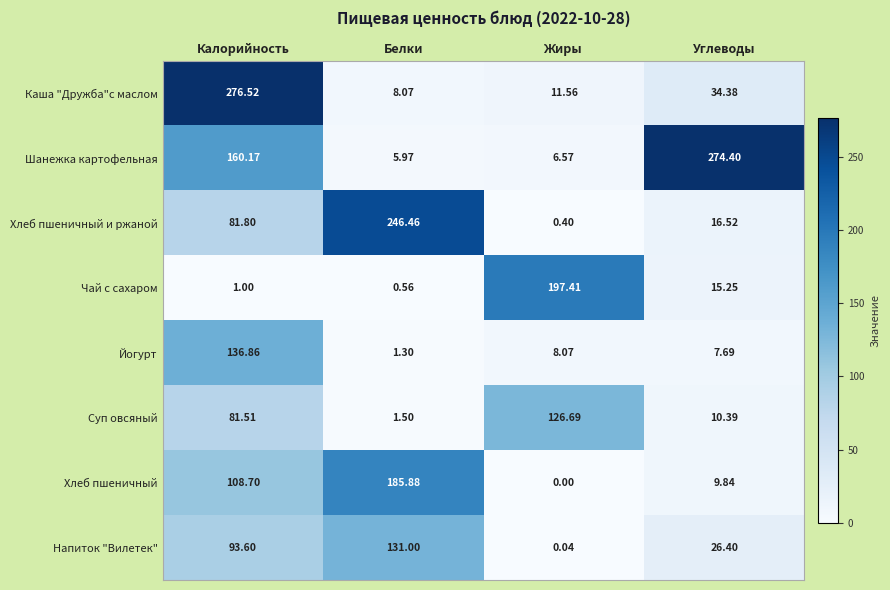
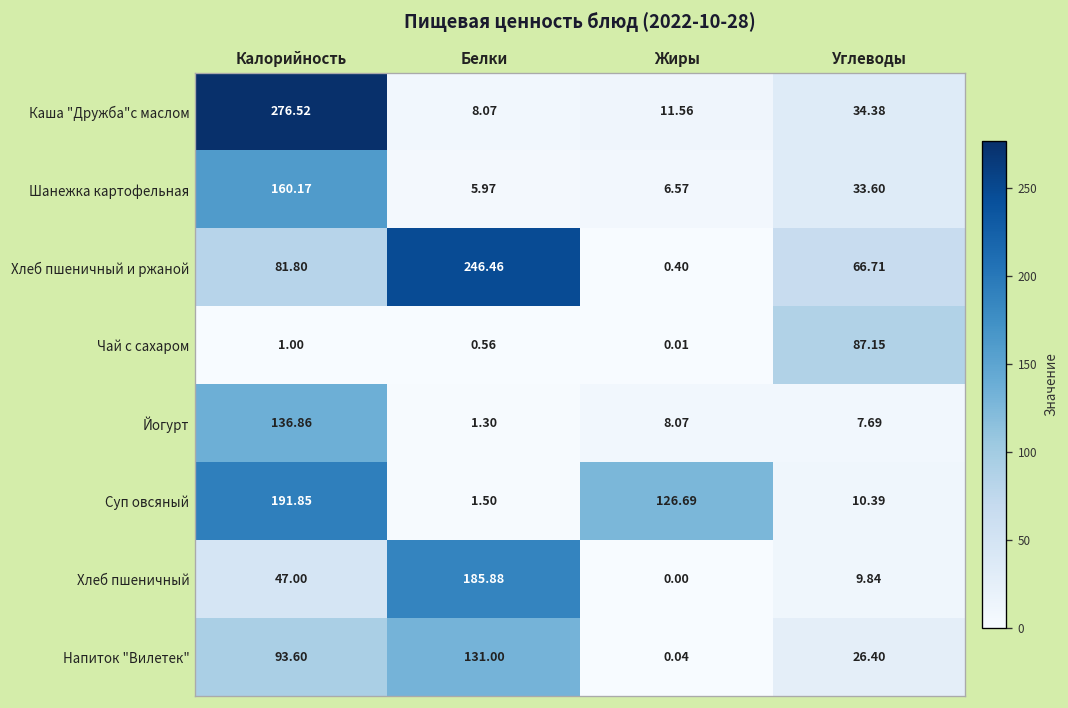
  {
    "Каша \"Дружба\"с маслом": {
      "Калорийность": 276.52,
      "Белки": 8.07,
      "Жиры": 11.56,
      "Углеводы": 34.38
    },
    "Шанежка картофельная": {
      "Калорийность": 160.17,
      "Белки": 5.97,
      "Жиры": 6.57,
-     "Углеводы": 274.40
+     "Углеводы": 33.60
    },
    "Хлеб пшеничный и ржаной": {
      "Калорийность": 81.80,
      "Белки": 246.46,
      "Жиры": 0.40,
-     "Углеводы": 16.52
+     "Углеводы": 66.71
    },
    "Чай с сахаром": {
      "Калорийность": 1.00,
      "Белки": 0.56,
-     "Жиры": 197.41,
-     "Углеводы": 15.25
+     "Жиры": 0.01,
+     "Углеводы": 87.15
    },
    "Йогурт": {
      "Калорийность": 136.86,
      "Белки": 1.30,
      "Жиры": 8.07,
      "Углеводы": 7.69
    },
    "Суп овсяный": {
-     "Калорийность": 81.51,
+     "Калорийность": 191.85,
      "Белки": 1.50,
      "Жиры": 126.69,
      "Углеводы": 10.39
    },
    "Хлеб пшеничный": {
-     "Калорийность": 108.70,
+     "Калорийность": 47.00,
      "Белки": 185.88,
      "Жиры": 0.00,
      "Углеводы": 9.84
    },
    "Напиток \"Вилетек\"": {
      "Калорийность": 93.60,
      "Белки": 131.00,
      "Жиры": 0.04,
      "Углеводы": 26.40
    }
  }
